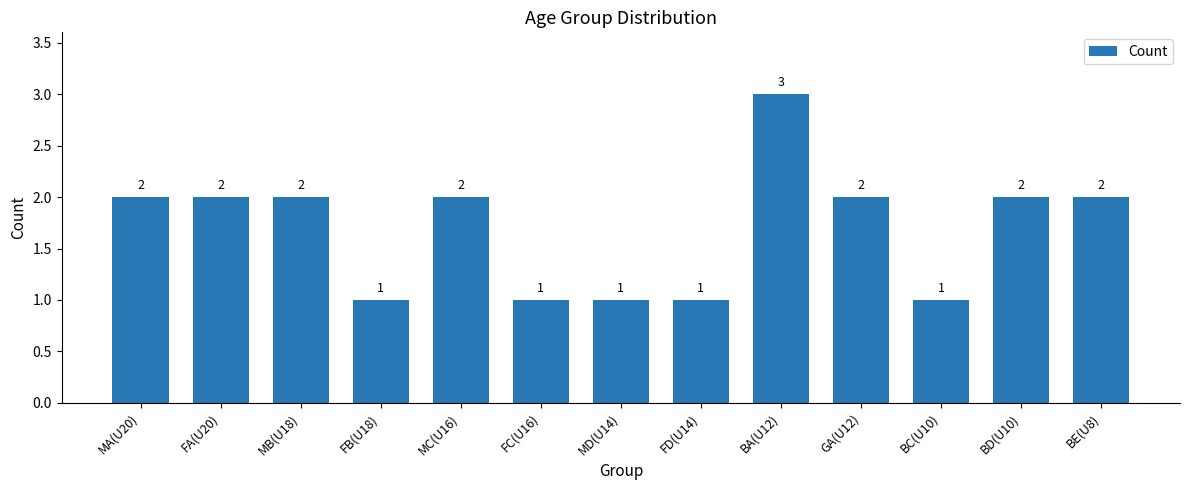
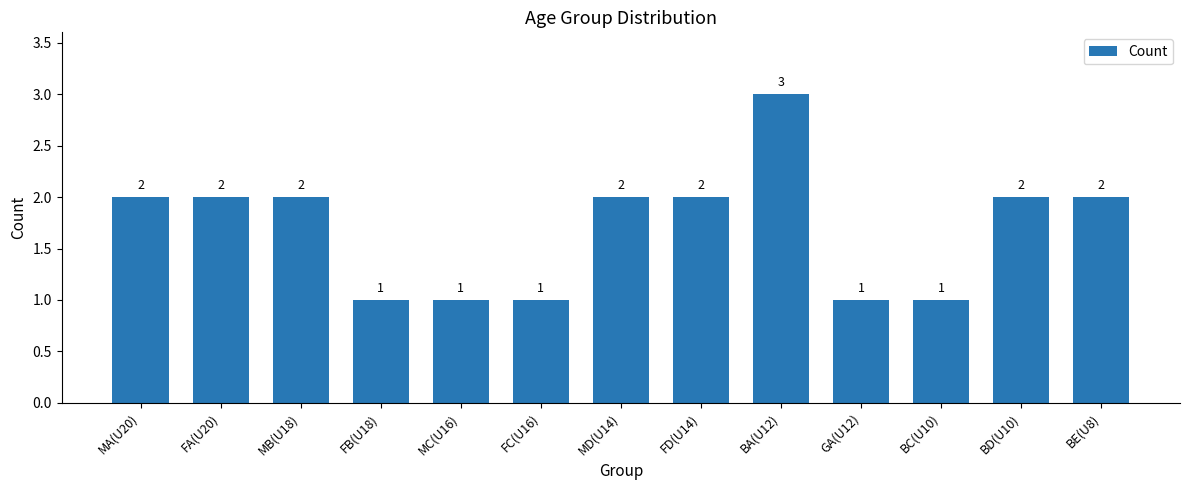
  {
    "MA(U20)": 2,
    "FA(U20)": 2,
    "MB(U18)": 2,
    "FB(U18)": 1,
-   "MC(U16)": 2,
+   "MC(U16)": 1,
    "FC(U16)": 1,
-   "MD(U14)": 1,
-   "FD(U14)": 1,
+   "MD(U14)": 2,
+   "FD(U14)": 2,
    "BA(U12)": 3,
-   "GA(U12)": 2,
+   "GA(U12)": 1,
    "BC(U10)": 1,
    "BD(U10)": 2,
    "BE(U8)": 2
  }
